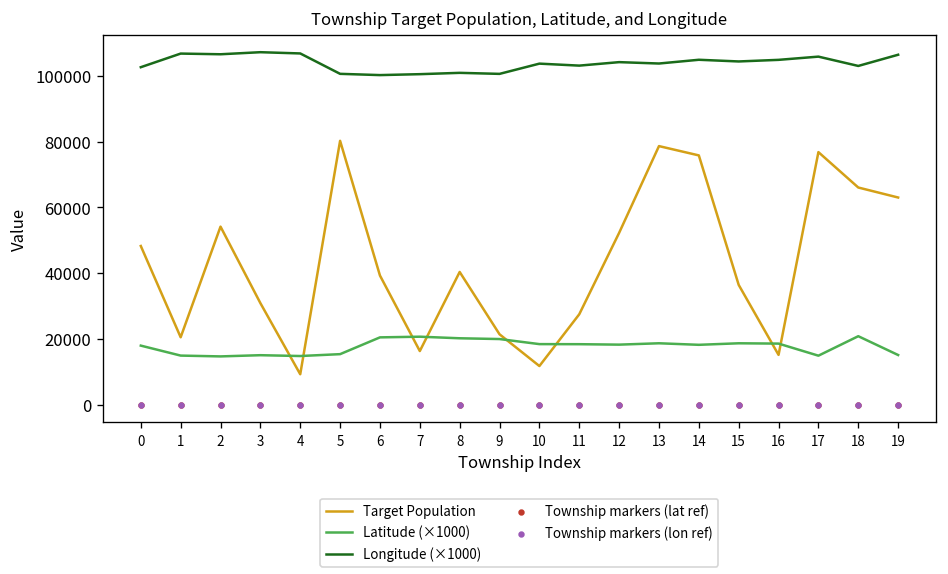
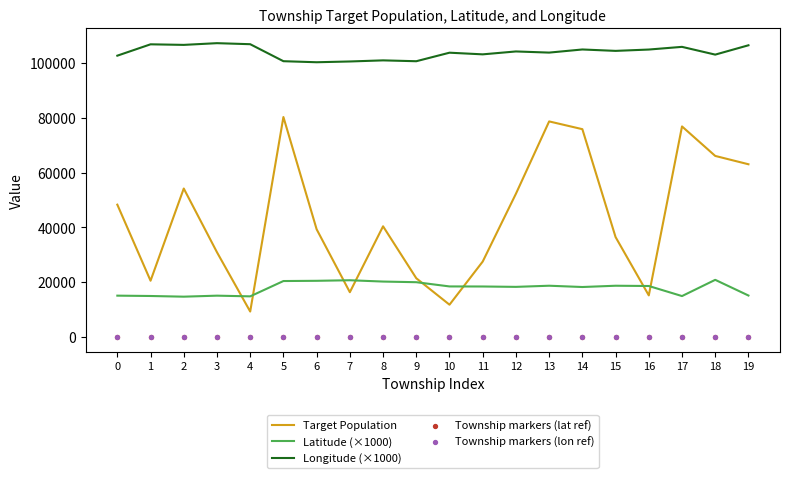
  {
    "Target Population": {
      "0": 48000,
      "1": 21000,
      "2": 54000,
      "3": 31000,
      "4": 9000,
      "5": 80000,
      "6": 39000,
      "7": 16000,
      "8": 40000,
      "9": 21000,
      "10": 12000,
      "11": 27000,
      "12": 52000,
      "13": 79000,
      "14": 76000,
      "15": 36000,
      "16": 15000,
      "17": 77000,
      "18": 66000,
      "19": 63000
    },
    "Latitude (×1000)": {
-     "0": 18000,
+     "0": 15000,
      "1": 15000,
      "2": 15000,
      "3": 15000,
      "4": 15000,
-     "5": 15000,
+     "5": 20000,
      "6": 20000,
      "7": 21000,
      "8": 20000,
      "9": 20000,
      "10": 18000,
      "11": 18000,
      "12": 18000,
      "13": 19000,
      "14": 18000,
      "15": 19000,
      "16": 19000,
      "17": 15000,
      "18": 21000,
      "19": 15000
    },
    "Longitude (×1000)": {
      "0": 103000,
      "1": 107000,
      "2": 107000,
      "3": 107000,
      "4": 107000,
      "5": 101000,
      "6": 100000,
      "7": 101000,
      "8": 101000,
      "9": 101000,
      "10": 104000,
      "11": 103000,
      "12": 104000,
      "13": 104000,
      "14": 105000,
      "15": 104000,
      "16": 105000,
      "17": 106000,
      "18": 103000,
      "19": 106000
    }
  }
